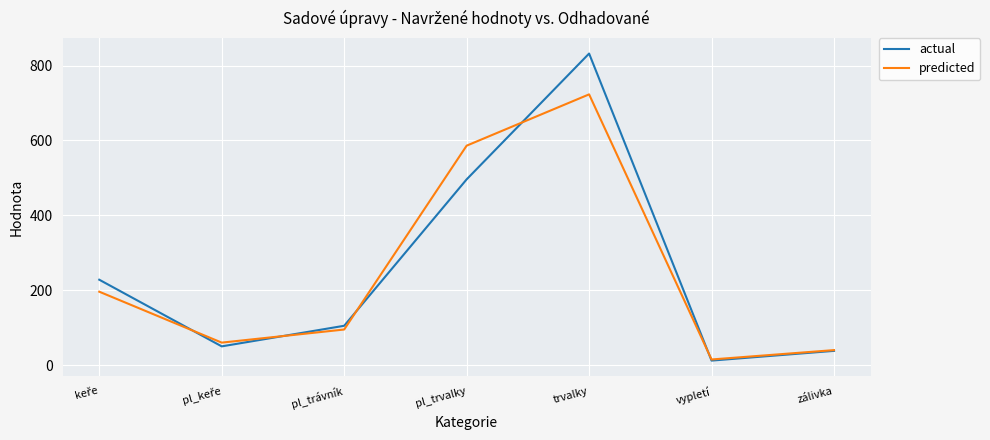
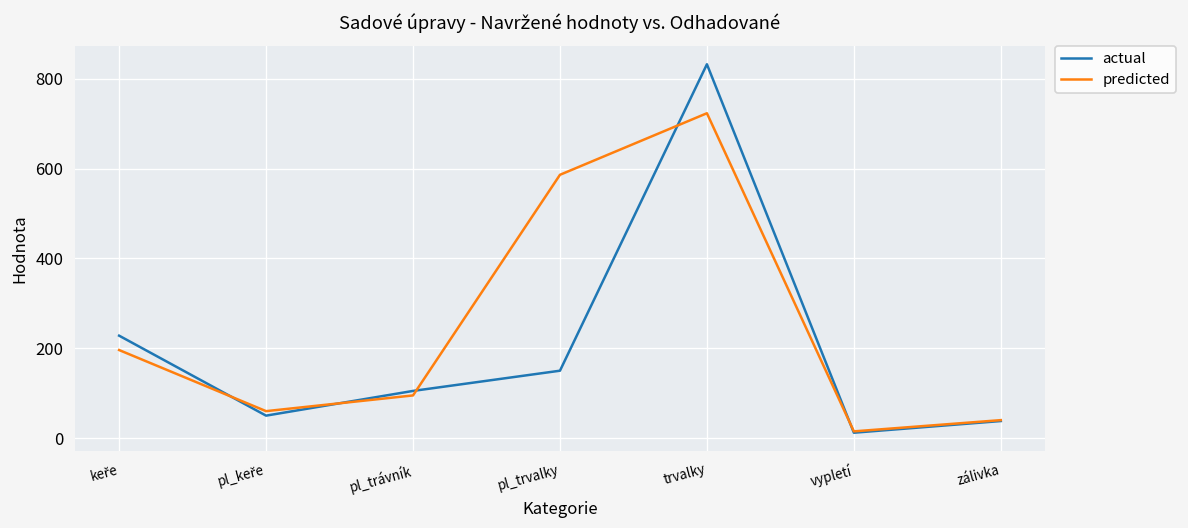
  {
    "actual": {
      "keře": 230,
      "pl_keře": 50,
      "pl_trávník": 110,
-     "pl_trvalky": 500,
+     "pl_trvalky": 150,
      "trvalky": 830
    },
    "predicted": {
      "keře": 200,
      "pl_keře": 60,
      "pl_trávník": 100,
      "pl_trvalky": 590,
      "trvalky": 720
    }
  }
